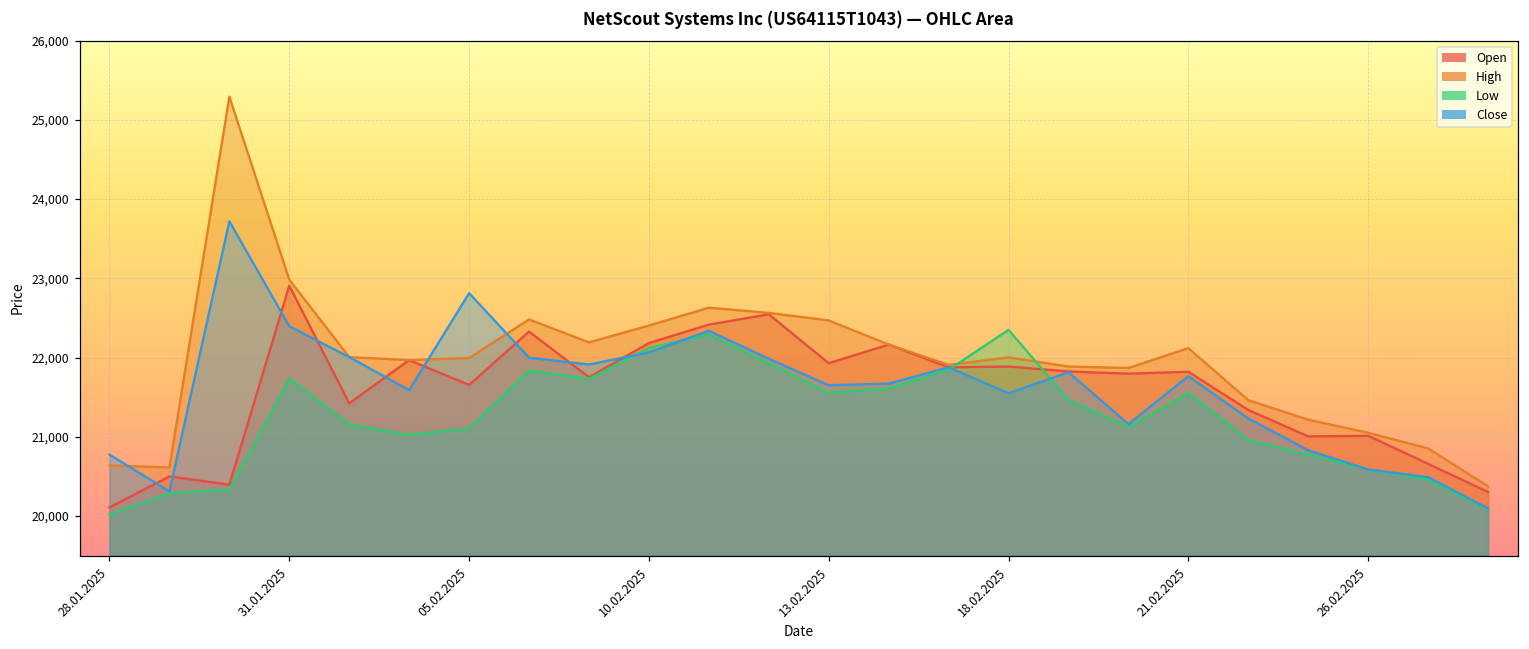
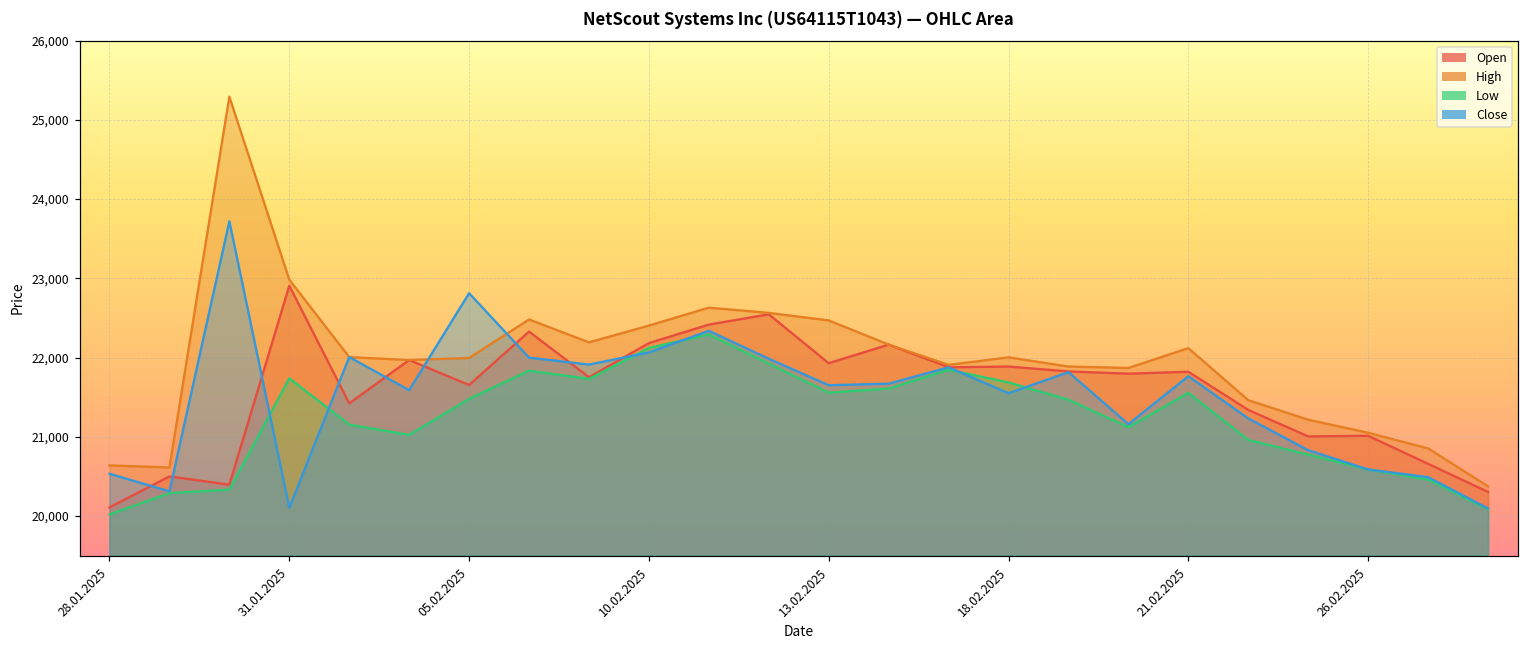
  {
    "Low": {
      "28.01.2025": "20,000",
      "31.01.2025": "21,700",
-     "05.02.2025": "21,100",
+     "05.02.2025": "21,500",
      "10.02.2025": "22,100",
      "13.02.2025": "21,600",
-     "18.02.2025": "22,400",
+     "18.02.2025": "21,700",
      "21.02.2025": "21,600"
    },
    "Close": {
-     "28.01.2025": "20,800",
-     "31.01.2025": "22,400",
+     "28.01.2025": "20,500",
+     "31.01.2025": "20,100",
      "05.02.2025": "22,800",
      "10.02.2025": "22,100",
      "13.02.2025": "21,700",
      "18.02.2025": "21,600",
      "21.02.2025": "21,800"
    }
  }
